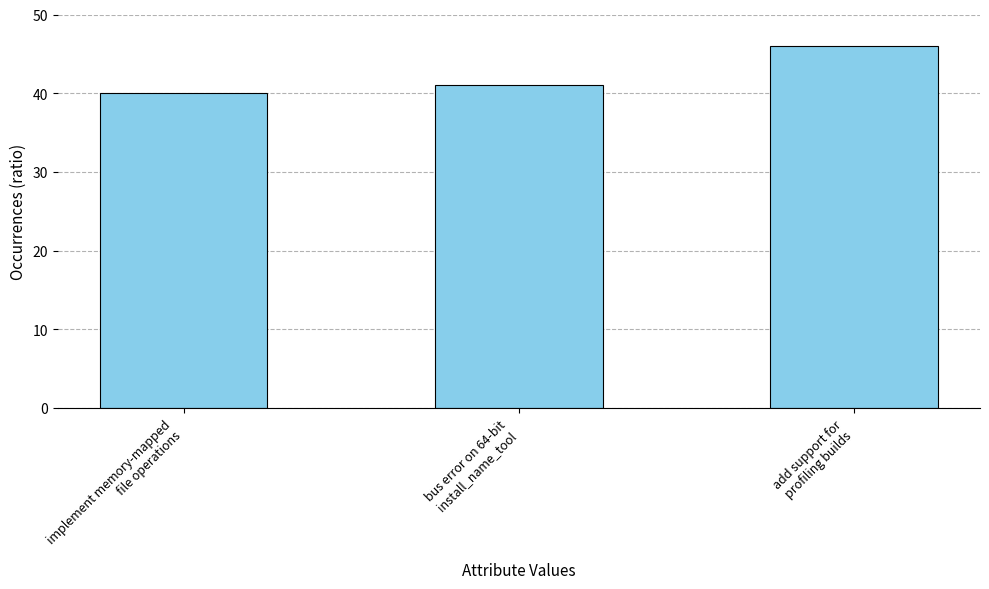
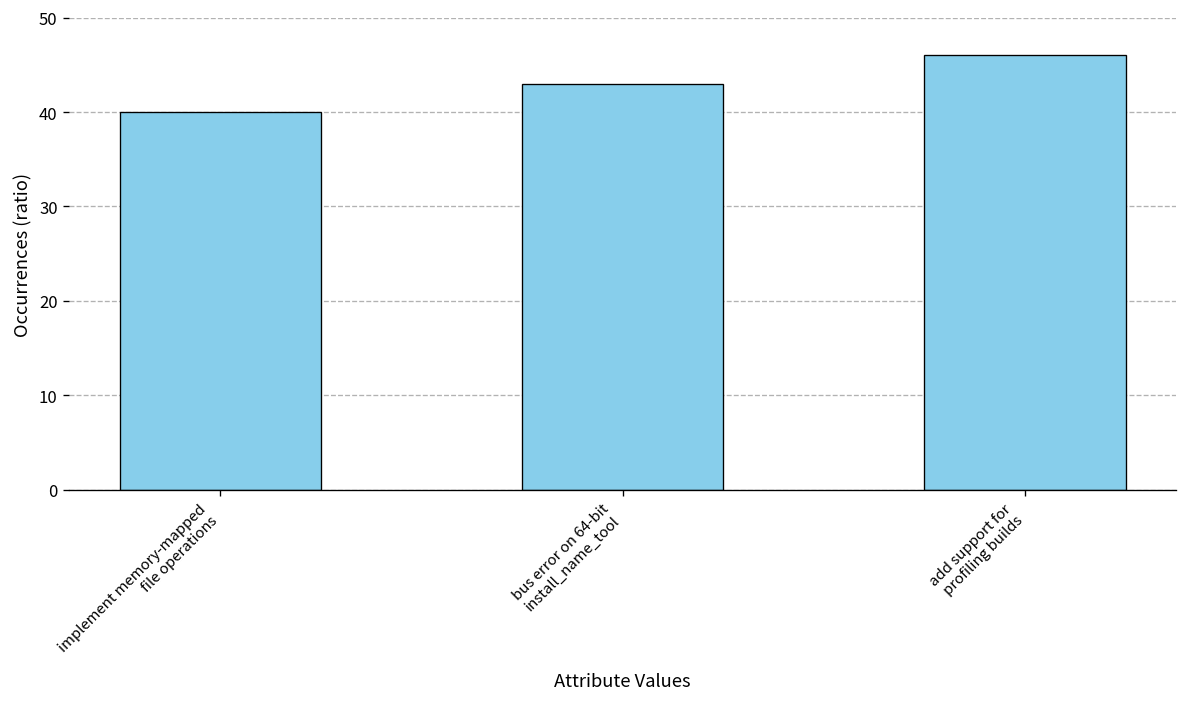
  {
    "implement memory-mapped file operations": 40,
-   "bus error on 64-bit install_name_tool": 41,
+   "bus error on 64-bit install_name_tool": 43,
    "add support for profiling builds": 46
  }
